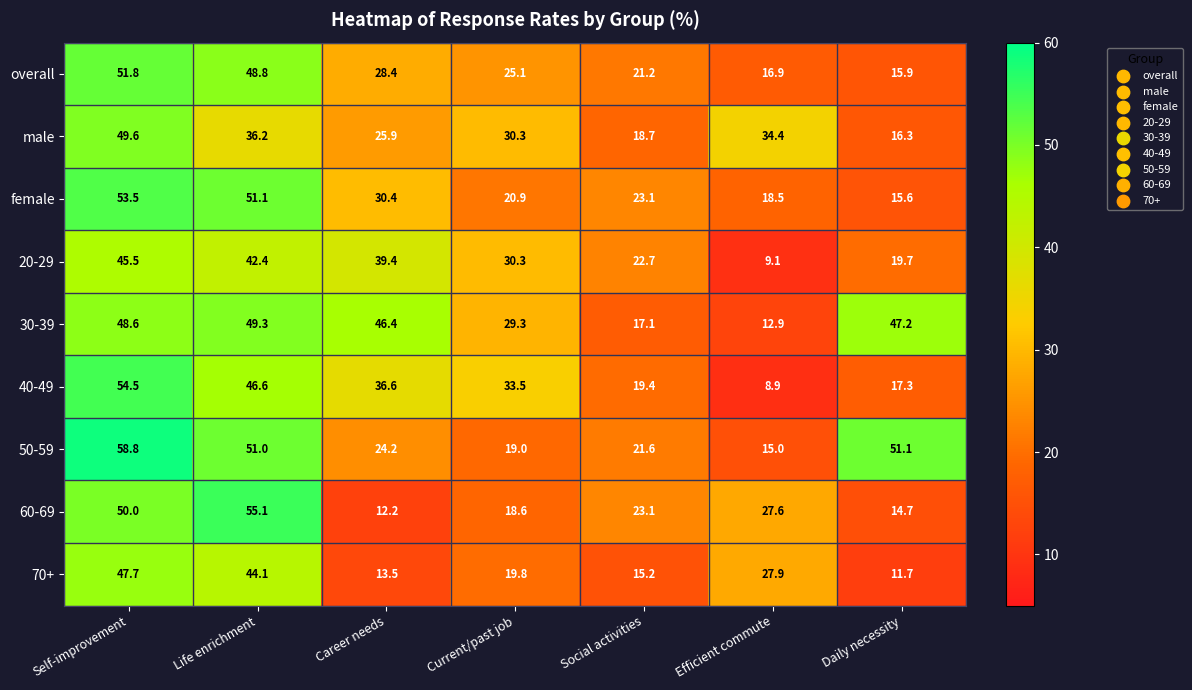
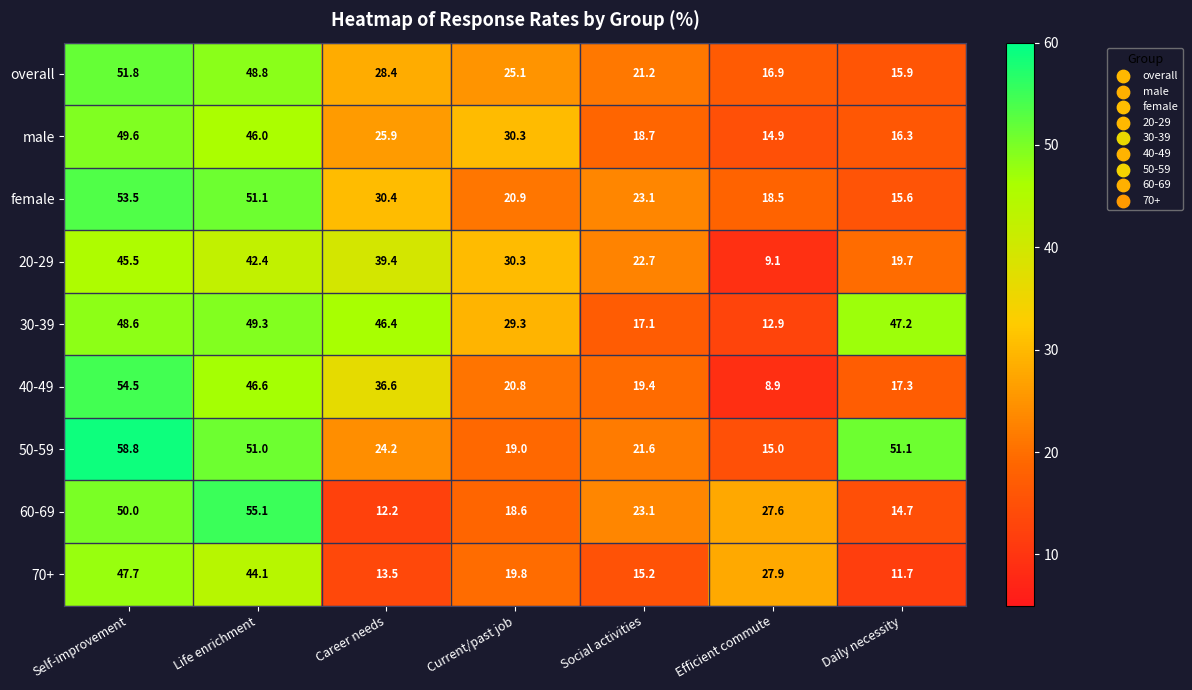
  {
    "overall": {
      "Self-improvement": 51.8,
      "Life enrichment": 48.8,
      "Career needs": 28.4,
      "Current/past job": 25.1,
      "Social activities": 21.2,
      "Efficient commute": 16.9,
      "Daily necessity": 15.9
    },
    "male": {
      "Self-improvement": 49.6,
-     "Life enrichment": 36.2,
+     "Life enrichment": 46.0,
      "Career needs": 25.9,
      "Current/past job": 30.3,
      "Social activities": 18.7,
-     "Efficient commute": 34.4,
+     "Efficient commute": 14.9,
      "Daily necessity": 16.3
    },
    "female": {
      "Self-improvement": 53.5,
      "Life enrichment": 51.1,
      "Career needs": 30.4,
      "Current/past job": 20.9,
      "Social activities": 23.1,
      "Efficient commute": 18.5,
      "Daily necessity": 15.6
    },
    "20-29": {
      "Self-improvement": 45.5,
      "Life enrichment": 42.4,
      "Career needs": 39.4,
      "Current/past job": 30.3,
      "Social activities": 22.7,
      "Efficient commute": 9.1,
      "Daily necessity": 19.7
    },
    "30-39": {
      "Self-improvement": 48.6,
      "Life enrichment": 49.3,
      "Career needs": 46.4,
      "Current/past job": 29.3,
      "Social activities": 17.1,
      "Efficient commute": 12.9,
      "Daily necessity": 47.2
    },
    "40-49": {
      "Self-improvement": 54.5,
      "Life enrichment": 46.6,
      "Career needs": 36.6,
-     "Current/past job": 33.5,
+     "Current/past job": 20.8,
      "Social activities": 19.4,
      "Efficient commute": 8.9,
      "Daily necessity": 17.3
    },
    "50-59": {
      "Self-improvement": 58.8,
      "Life enrichment": 51.0,
      "Career needs": 24.2,
      "Current/past job": 19.0,
      "Social activities": 21.6,
      "Efficient commute": 15.0,
      "Daily necessity": 51.1
    },
    "60-69": {
      "Self-improvement": 50.0,
      "Life enrichment": 55.1,
      "Career needs": 12.2,
      "Current/past job": 18.6,
      "Social activities": 23.1,
      "Efficient commute": 27.6,
      "Daily necessity": 14.7
    },
    "70+": {
      "Self-improvement": 47.7,
      "Life enrichment": 44.1,
      "Career needs": 13.5,
      "Current/past job": 19.8,
      "Social activities": 15.2,
      "Efficient commute": 27.9,
      "Daily necessity": 11.7
    }
  }
